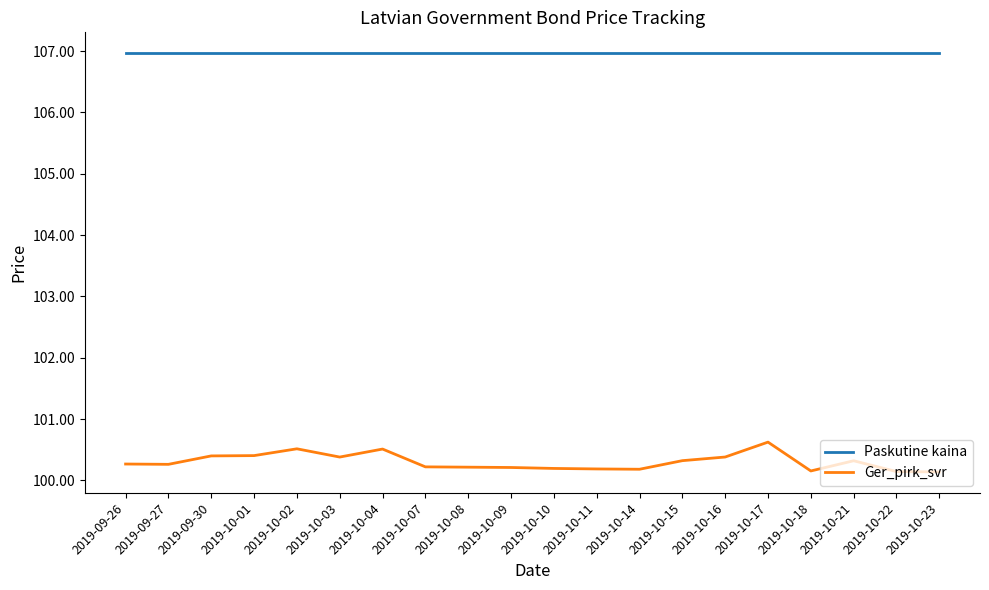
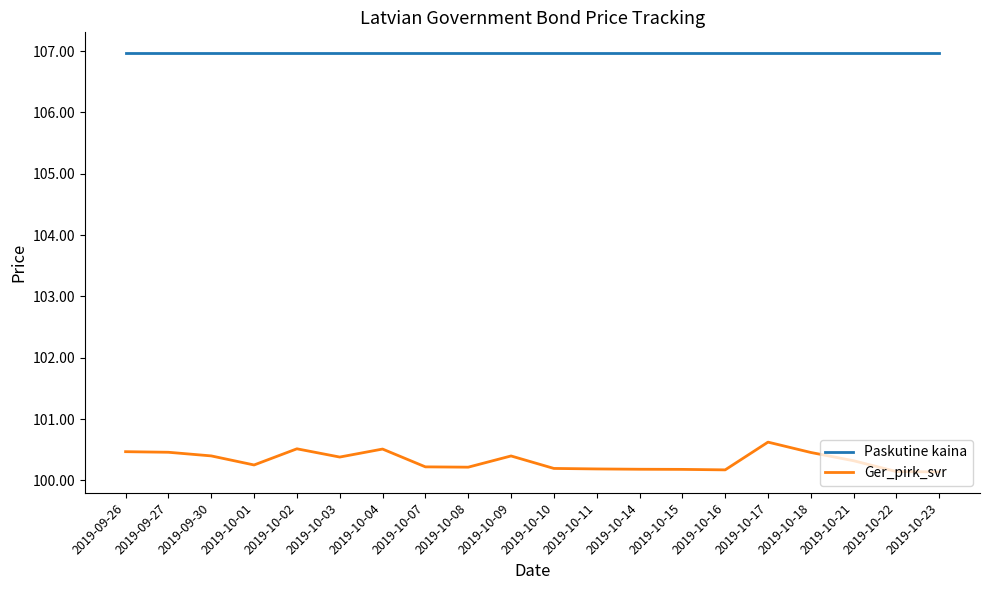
  {
    "Paskutine kaina": {
      "2019-09-26": 107.0,
      "2019-09-27": 107.0,
      "2019-09-30": 107.0,
      "2019-10-01": 107.0,
      "2019-10-02": 107.0,
      "2019-10-03": 107.0,
      "2019-10-04": 107.0,
      "2019-10-07": 107.0,
      "2019-10-08": 107.0,
      "2019-10-09": 107.0,
      "2019-10-10": 107.0,
      "2019-10-11": 107.0,
      "2019-10-14": 107.0,
      "2019-10-15": 107.0,
      "2019-10-16": 107.0,
      "2019-10-17": 107.0,
      "2019-10-18": 107.0,
      "2019-10-21": 107.0,
      "2019-10-22": 107.0,
      "2019-10-23": 107.0
    },
    "Ger_pirk_svr": {
-     "2019-09-26": 100.3,
-     "2019-09-27": 100.3,
+     "2019-09-26": 100.5,
+     "2019-09-27": 100.5,
      "2019-09-30": 100.4,
-     "2019-10-01": 100.4,
+     "2019-10-01": 100.3,
      "2019-10-02": 100.5,
      "2019-10-03": 100.4,
      "2019-10-04": 100.5,
      "2019-10-07": 100.2,
      "2019-10-08": 100.2,
-     "2019-10-09": 100.2,
+     "2019-10-09": 100.4,
      "2019-10-10": 100.2,
      "2019-10-11": 100.2,
      "2019-10-14": 100.2,
-     "2019-10-15": 100.3,
-     "2019-10-16": 100.4,
+     "2019-10-15": 100.2,
+     "2019-10-16": 100.2,
      "2019-10-17": 100.6,
-     "2019-10-18": 100.2
+     "2019-10-18": 100.5
    }
  }
